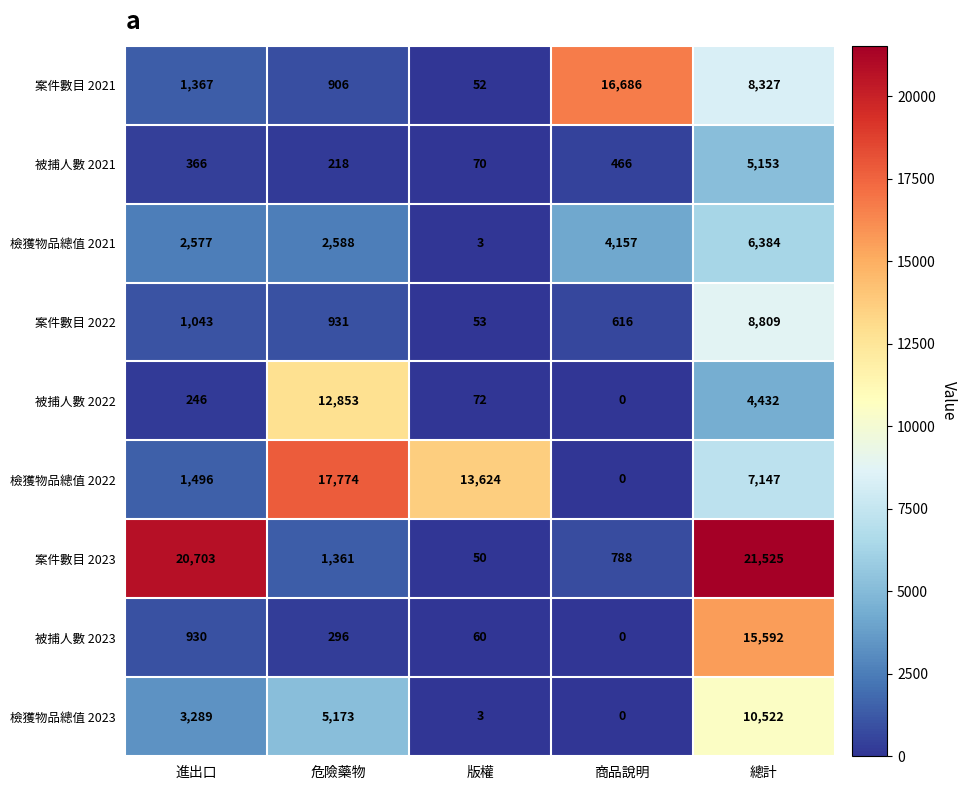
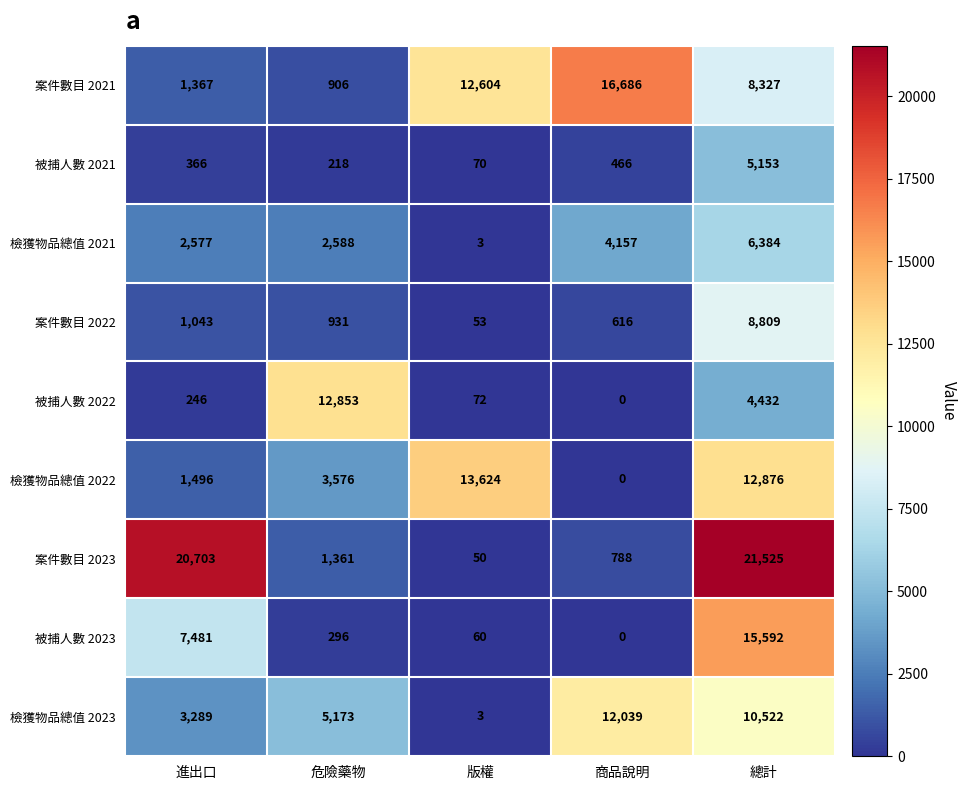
  {
    "案件數目 2021": {
      "進出口": "1,367",
      "危險藥物": "906",
-     "版權": "52",
+     "版權": "12,604",
      "商品說明": "16,686",
      "總計": "8,327"
    },
    "被捕人數 2021": {
      "進出口": "366",
      "危險藥物": "218",
      "版權": "70",
      "商品說明": "466",
      "總計": "5,153"
    },
    "檢獲物品總值 2021": {
      "進出口": "2,577",
      "危險藥物": "2,588",
      "版權": "3",
      "商品說明": "4,157",
      "總計": "6,384"
    },
    "案件數目 2022": {
      "進出口": "1,043",
      "危險藥物": "931",
      "版權": "53",
      "商品說明": "616",
      "總計": "8,809"
    },
    "被捕人數 2022": {
      "進出口": "246",
      "危險藥物": "12,853",
      "版權": "72",
      "商品說明": "0",
      "總計": "4,432"
    },
    "檢獲物品總值 2022": {
      "進出口": "1,496",
-     "危險藥物": "17,774",
+     "危險藥物": "3,576",
      "版權": "13,624",
      "商品說明": "0",
-     "總計": "7,147"
+     "總計": "12,876"
    },
    "案件數目 2023": {
      "進出口": "20,703",
      "危險藥物": "1,361",
      "版權": "50",
      "商品說明": "788",
      "總計": "21,525"
    },
    "被捕人數 2023": {
-     "進出口": "930",
+     "進出口": "7,481",
      "危險藥物": "296",
      "版權": "60",
      "商品說明": "0",
      "總計": "15,592"
    },
    "檢獲物品總值 2023": {
      "進出口": "3,289",
      "危險藥物": "5,173",
      "版權": "3",
-     "商品說明": "0",
+     "商品說明": "12,039",
      "總計": "10,522"
    }
  }
